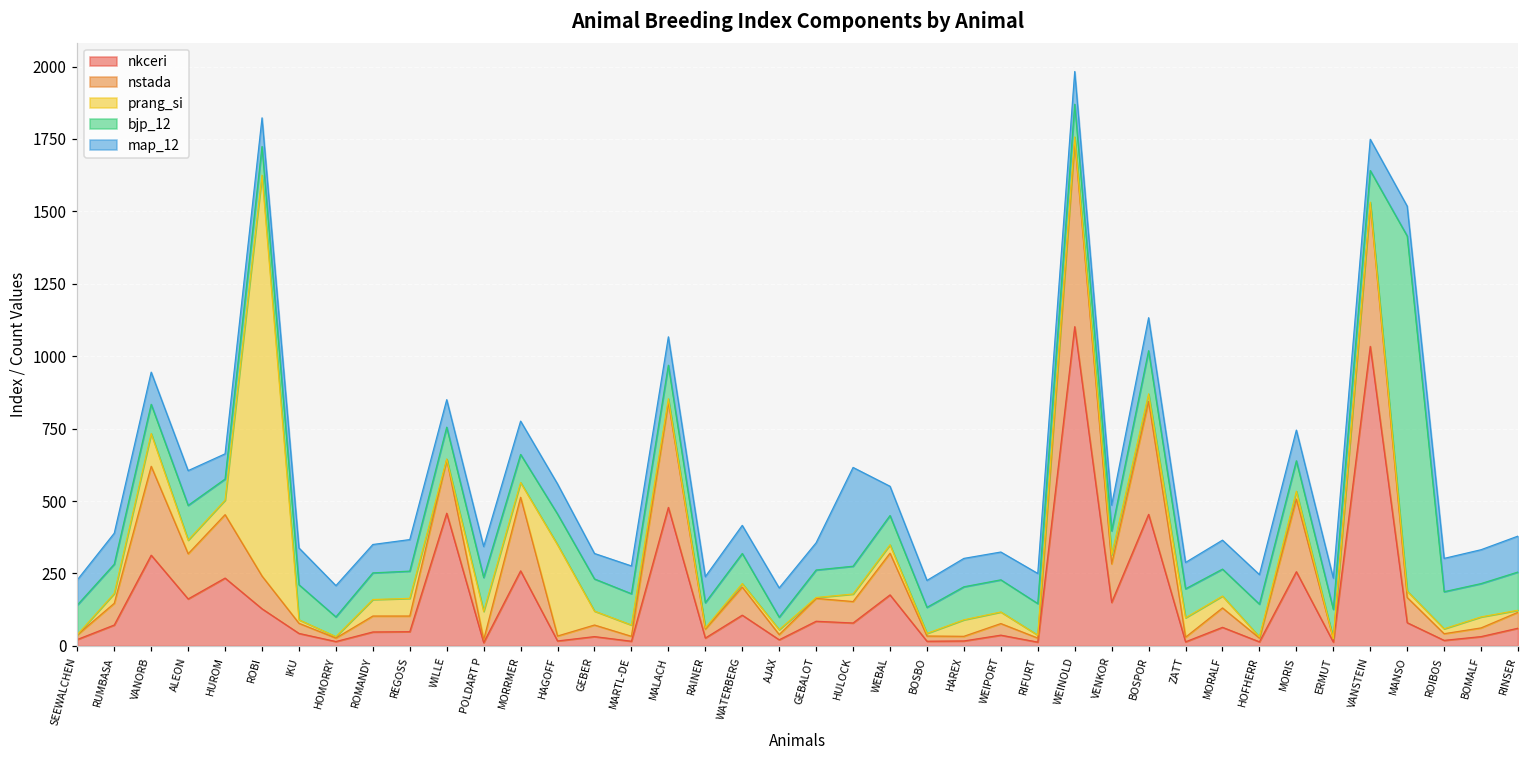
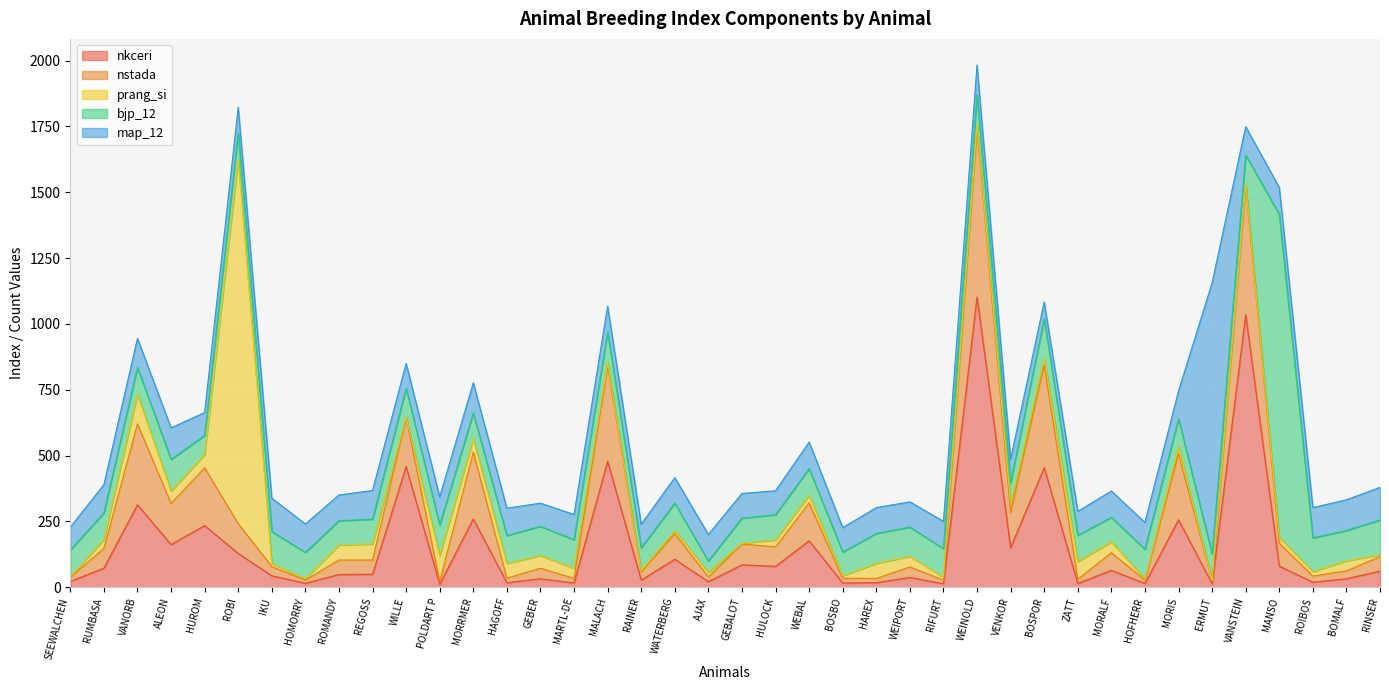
  {
    "prang_si": {
      "RUMBASA": 30,
      "VANORB": 110,
      "ALEON": 50,
      "HUROM": 50,
      "ROBI": 1380,
      "IKU": 10,
      "ROMANDY": 60,
      "REGOSS": 60,
      "POLDART P": 100,
      "MORRMER": 50,
-     "HAGOFF": 320,
+     "HAGOFF": 60,
      "GEBER": 50,
      "MARTL-DE": 40,
      "MALACH": 10,
      "WATERBERG": 10,
      "AJAX": 20,
      "HULOCK": 30,
      "WEBAL": 30,
      "HAREX": 60,
      "WEIPORT": 40,
      "RIFURT": 10,
      "WEINOLD": 10,
      "VENKOR": 30,
      "BOSPOR": 30,
      "ZATT": 70,
      "MORALF": 40,
      "MORIS": 30,
      "MANSO": 20,
      "ROIBOS": 20,
      "BOMALF": 40
    },
    "bjp_12": {
      "SEEWALCHEN": 100,
      "RUMBASA": 100,
      "VANORB": 100,
      "ALEON": 120,
      "HUROM": 70,
      "ROBI": 100,
      "IKU": 120,
-     "HOMORRY": 70,
+     "HOMORRY": 100,
      "ROMANDY": 90,
      "REGOSS": 90,
      "WILLE": 110,
      "POLDART P": 120,
      "MORRMER": 100,
      "HAGOFF": 110,
      "GEBER": 110,
      "MARTL-DE": 110,
      "MALACH": 120,
      "RAINER": 90,
      "WATERBERG": 100,
      "AJAX": 40,
      "GEBALOT": 100,
      "HULOCK": 100,
      "WEBAL": 100,
      "BOSBO": 90,
      "HAREX": 110,
      "WEIPORT": 110,
      "RIFURT": 110,
      "WEINOLD": 110,
      "VENKOR": 80,
      "BOSPOR": 150,
      "ZATT": 100,
      "MORALF": 90,
      "HOFHERR": 110,
      "MORIS": 110,
      "ERMUT": 100,
      "VANSTEIN": 110,
      "MANSO": 1230,
      "ROIBOS": 130,
      "BOMALF": 120,
      "RINSER": 130
    },
    "map_12": {
      "SEEWALCHEN": 90,
      "RUMBASA": 110,
      "VANORB": 110,
      "ALEON": 120,
      "HUROM": 90,
      "ROBI": 100,
      "IKU": 130,
      "HOMORRY": 110,
      "ROMANDY": 100,
      "REGOSS": 110,
      "WILLE": 100,
      "POLDART P": 110,
      "MORRMER": 120,
      "HAGOFF": 100,
      "GEBER": 90,
      "MARTL-DE": 100,
      "MALACH": 100,
      "RAINER": 90,
      "WATERBERG": 100,
      "AJAX": 100,
      "GEBALOT": 90,
-     "HULOCK": 340,
+     "HULOCK": 90,
      "WEBAL": 100,
      "BOSBO": 90,
      "HAREX": 100,
      "WEIPORT": 100,
      "RIFURT": 100,
      "WEINOLD": 110,
      "VENKOR": 90,
-     "BOSPOR": 110,
+     "BOSPOR": 60,
      "ZATT": 90,
      "MORALF": 100,
      "HOFHERR": 100,
      "MORIS": 110,
-     "ERMUT": 110,
+     "ERMUT": 1030,
      "VANSTEIN": 110,
      "MANSO": 100,
      "ROIBOS": 120,
      "BOMALF": 120,
      "RINSER": 120
    }
  }
